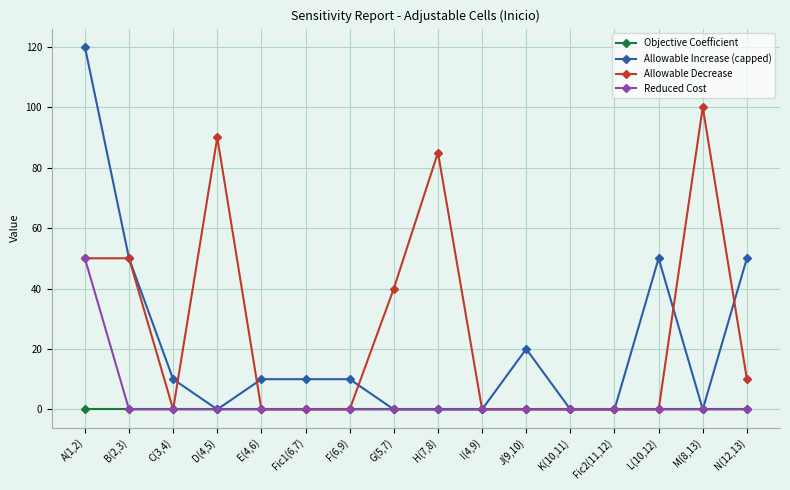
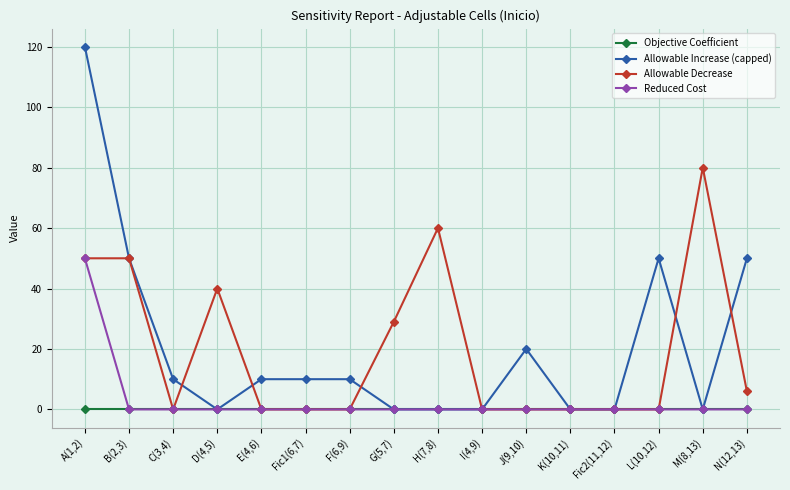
  {
    "Objective Coefficient": {
      "A(1,2)": 0
    },
    "Allowable Increase (capped)": {
      "A(1,2)": 120,
      "C(3,4)": 10,
      "E(4,6)": 10,
      "Fic1(6,7)": 10,
      "F(6,9)": 10,
      "J(9,10)": 20,
      "L(10,12)": 50,
      "N(12,13)": 50
    },
    "Allowable Decrease": {
-     "D(4,5)": 90,
-     "G(5,7)": 40,
-     "H(7,8)": 85,
-     "M(8,13)": 100,
-     "N(12,13)": 10
+     "D(4,5)": 40,
+     "G(5,7)": 29,
+     "H(7,8)": 60,
+     "M(8,13)": 80,
+     "N(12,13)": 6
    }
  }
